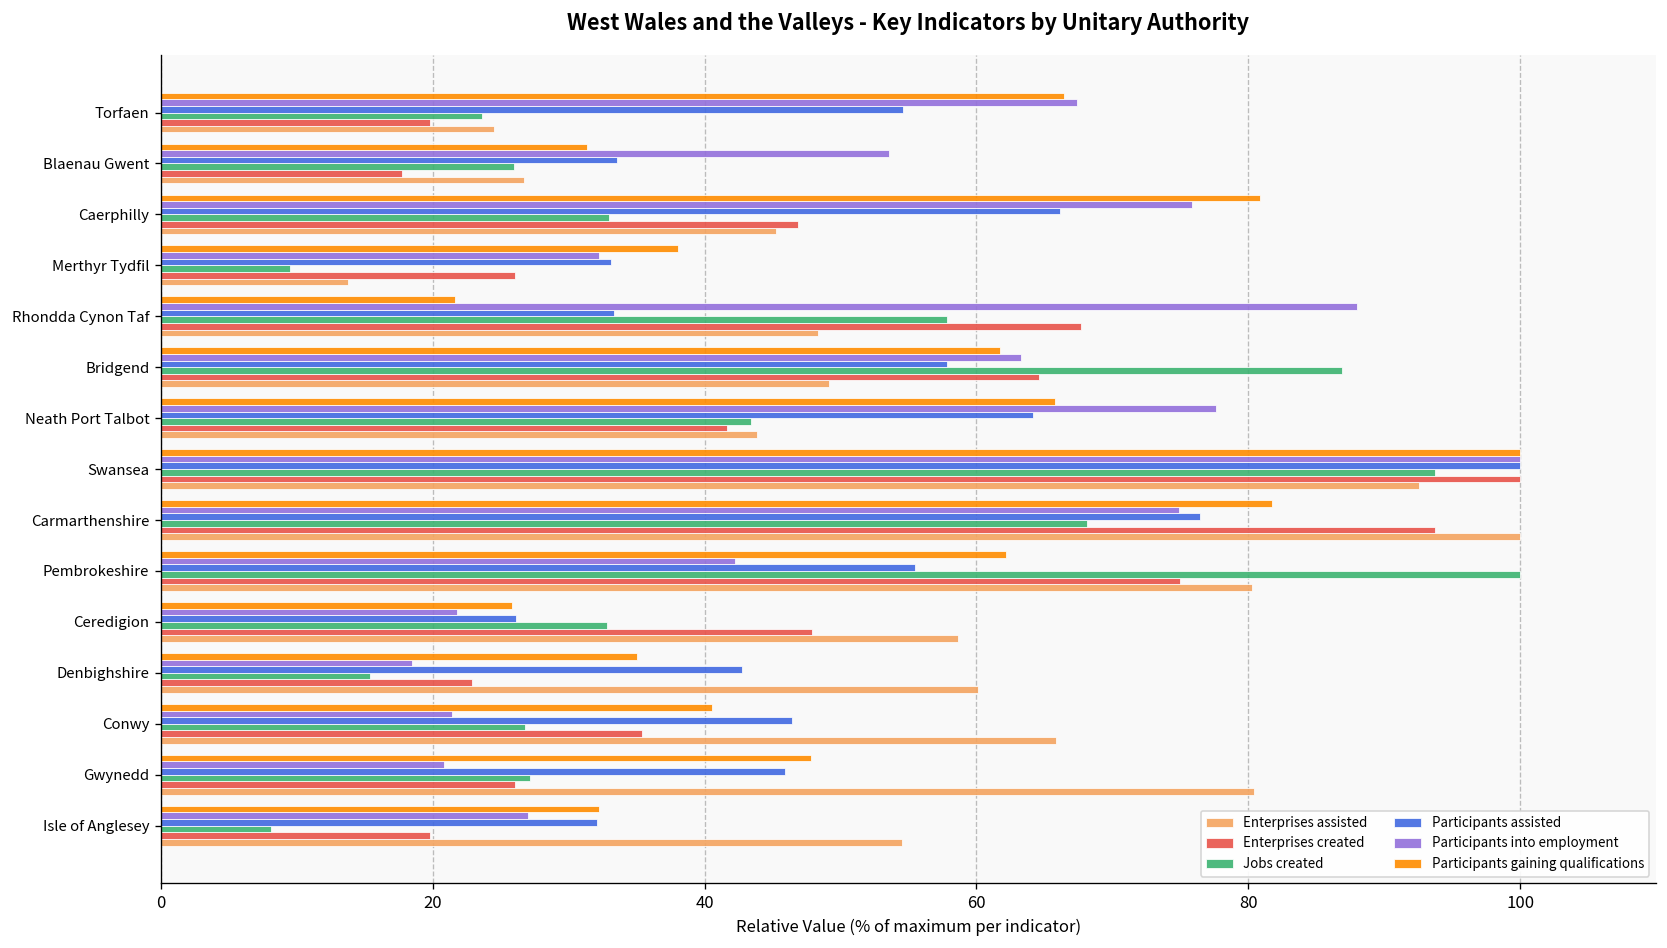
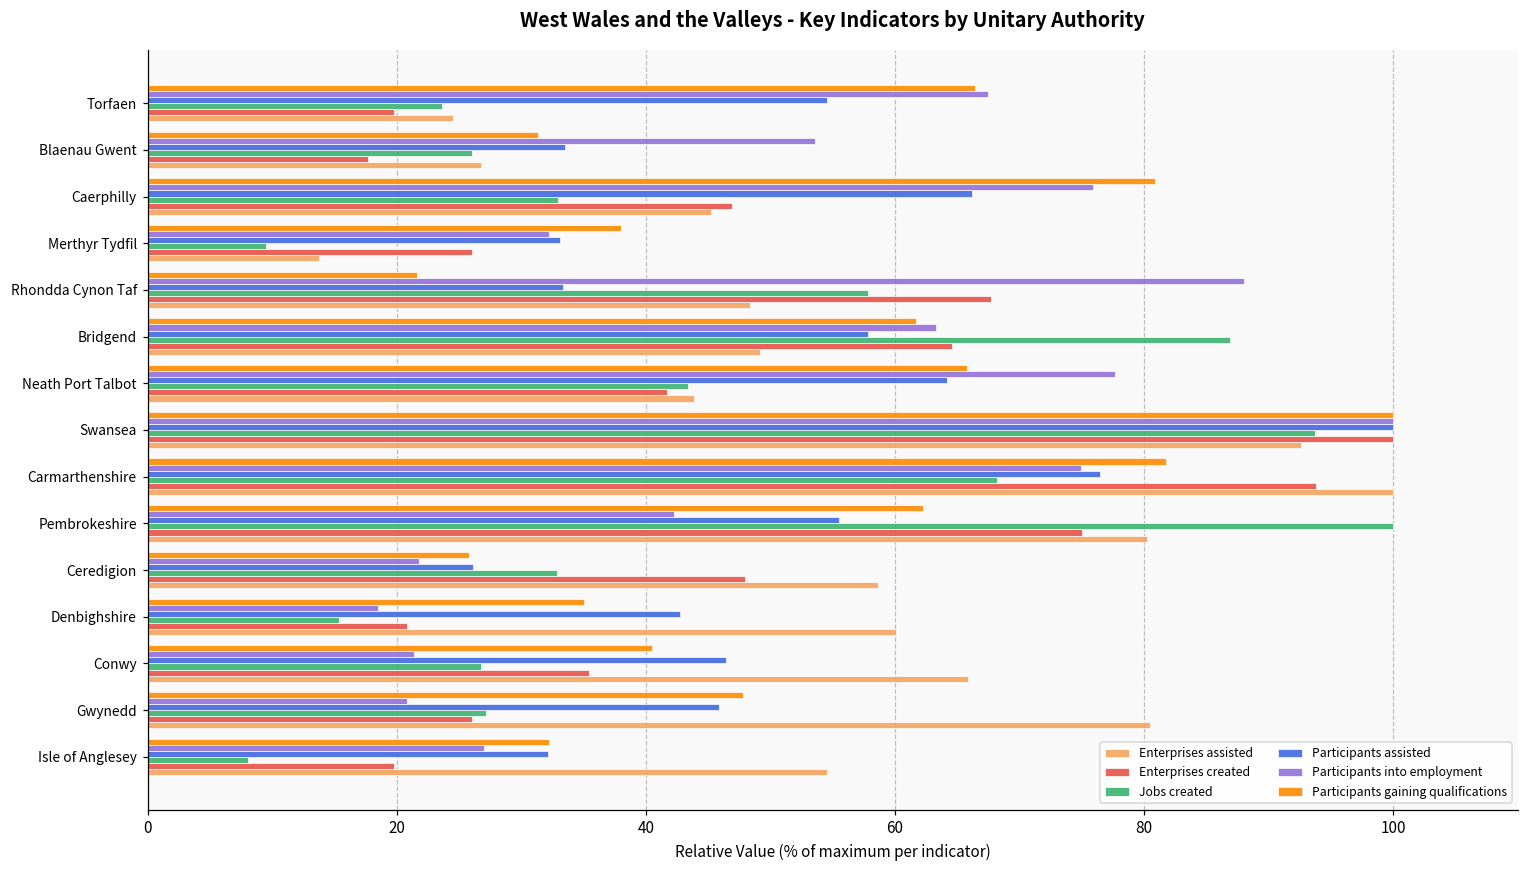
  {
    "Enterprises assisted": {
      "Torfaen": 24.5,
      "Blaenau Gwent": 26.7,
      "Caerphilly": 45.3,
      "Merthyr Tydfil": 13.8,
      "Rhondda Cynon Taf": 48.4,
      "Bridgend": 49.2,
      "Neath Port Talbot": 43.8,
      "Swansea": 92.6,
      "Carmarthenshire": 100.0,
      "Pembrokeshire": 80.2,
      "Ceredigion": 58.6,
      "Denbighshire": 60.1,
      "Conwy": 65.8,
      "Gwynedd": 80.5,
      "Isle of Anglesey": 54.5
    },
    "Enterprises created": {
      "Torfaen": 19.8,
      "Blaenau Gwent": 17.7,
      "Caerphilly": 46.9,
      "Merthyr Tydfil": 26.0,
      "Rhondda Cynon Taf": 67.7,
      "Bridgend": 64.6,
      "Neath Port Talbot": 41.7,
      "Swansea": 100.0,
      "Carmarthenshire": 93.8,
      "Pembrokeshire": 75.0,
      "Ceredigion": 47.9,
-     "Denbighshire": 22.9,
+     "Denbighshire": 20.8,
      "Conwy": 35.4,
      "Gwynedd": 26.0,
      "Isle of Anglesey": 19.8
    },
    "Jobs created": {
      "Torfaen": 23.7,
      "Blaenau Gwent": 26.0,
      "Caerphilly": 33.0,
      "Merthyr Tydfil": 9.5,
      "Rhondda Cynon Taf": 57.8,
      "Bridgend": 86.9,
      "Neath Port Talbot": 43.4,
      "Swansea": 93.7,
      "Carmarthenshire": 68.2,
      "Pembrokeshire": 100.0,
      "Ceredigion": 32.8,
      "Denbighshire": 15.4,
      "Conwy": 26.8,
      "Gwynedd": 27.1,
      "Isle of Anglesey": 8.1
    },
    "Participants assisted": {
      "Torfaen": 54.6,
      "Blaenau Gwent": 33.5,
      "Caerphilly": 66.1,
      "Merthyr Tydfil": 33.1,
      "Rhondda Cynon Taf": 33.3,
      "Bridgend": 57.9,
      "Neath Port Talbot": 64.1,
      "Swansea": 100.0,
      "Carmarthenshire": 76.5,
      "Pembrokeshire": 55.5,
      "Ceredigion": 26.2,
      "Denbighshire": 42.8,
      "Conwy": 46.5,
      "Gwynedd": 45.9,
      "Isle of Anglesey": 32.1
    },
    "Participants into employment": {
      "Torfaen": 67.4,
      "Blaenau Gwent": 53.6,
      "Caerphilly": 75.9,
      "Merthyr Tydfil": 32.2,
      "Rhondda Cynon Taf": 88.0,
      "Bridgend": 63.3,
      "Neath Port Talbot": 77.7,
      "Swansea": 100.0,
      "Carmarthenshire": 74.9,
      "Pembrokeshire": 42.2,
      "Ceredigion": 21.8,
      "Denbighshire": 18.5,
      "Conwy": 21.4,
      "Gwynedd": 20.8,
      "Isle of Anglesey": 27.0
    },
    "Participants gaining qualifications": {
      "Torfaen": 66.4,
      "Blaenau Gwent": 31.3,
      "Caerphilly": 80.8,
      "Merthyr Tydfil": 38.0,
      "Rhondda Cynon Taf": 21.6,
      "Bridgend": 61.7,
      "Neath Port Talbot": 65.8,
      "Swansea": 100.0,
      "Carmarthenshire": 81.7,
      "Pembrokeshire": 62.2,
      "Ceredigion": 25.8,
      "Denbighshire": 35.1,
      "Conwy": 40.5,
      "Gwynedd": 47.8,
      "Isle of Anglesey": 32.3
    }
  }
